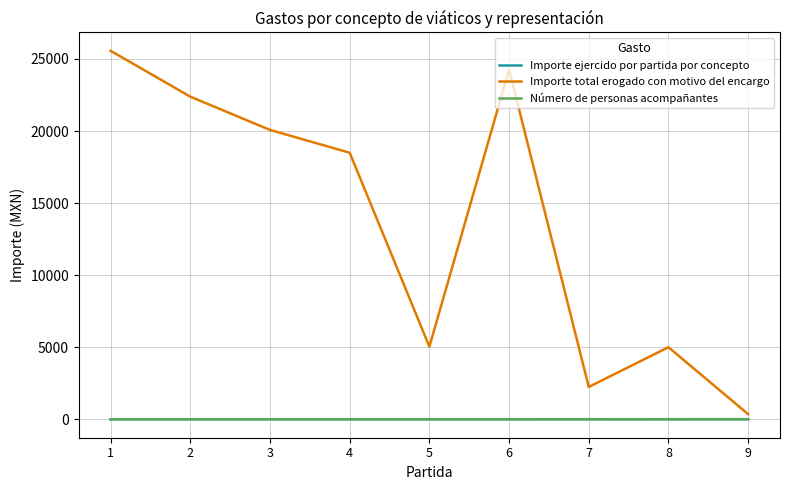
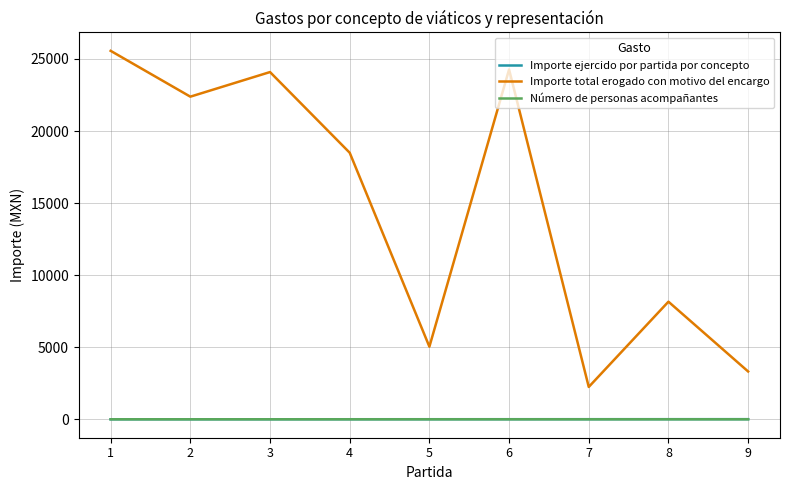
  {
    "Número de personas acompañantes": {
      "1": 0,
      "2": 0,
      "3": 0,
      "4": 0,
      "5": 0,
      "6": 0,
      "7": 0,
      "8": 0,
      "9": 0
    },
    "Importe total erogado con motivo del encargo": {
      "1": 25600,
      "2": 22400,
-     "3": 20100,
+     "3": 24100,
      "4": 18500,
      "5": 5000,
      "7": 2200,
-     "8": 5000,
-     "9": 400
+     "8": 8200,
+     "9": 3300
    }
  }
